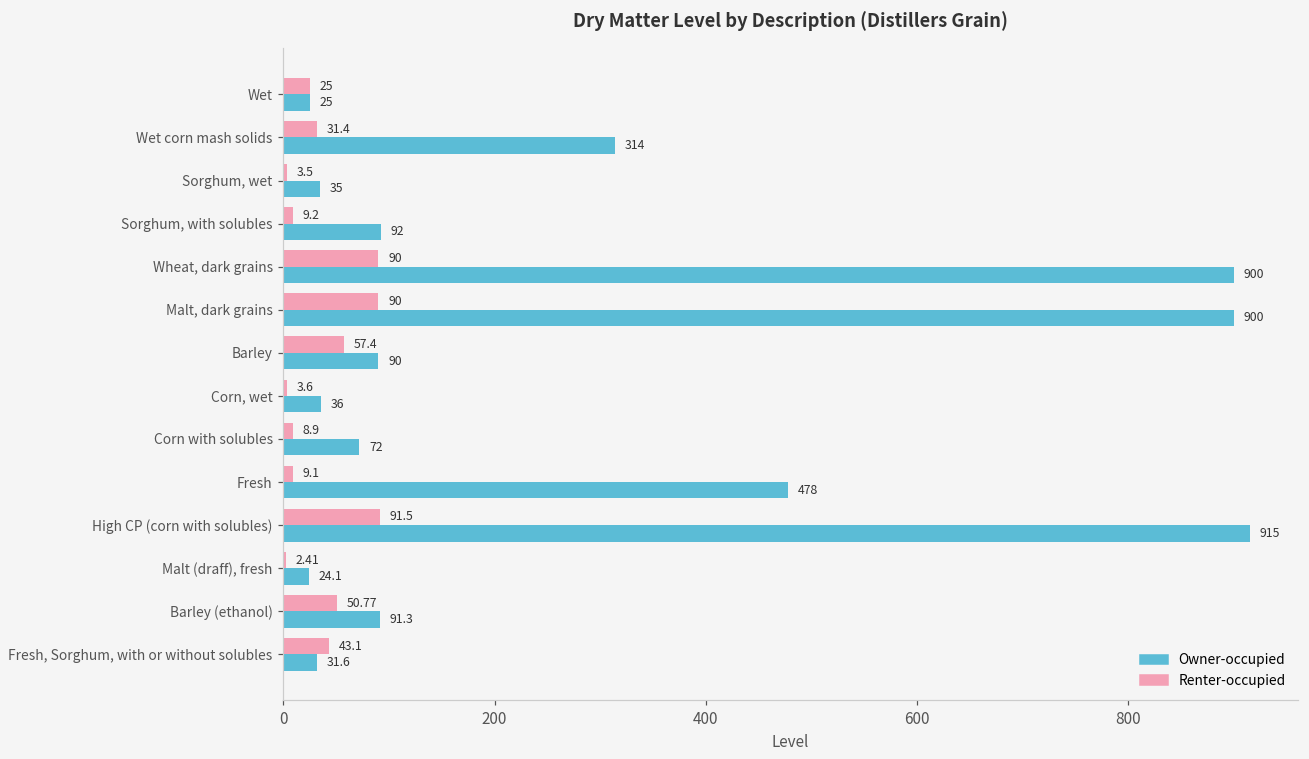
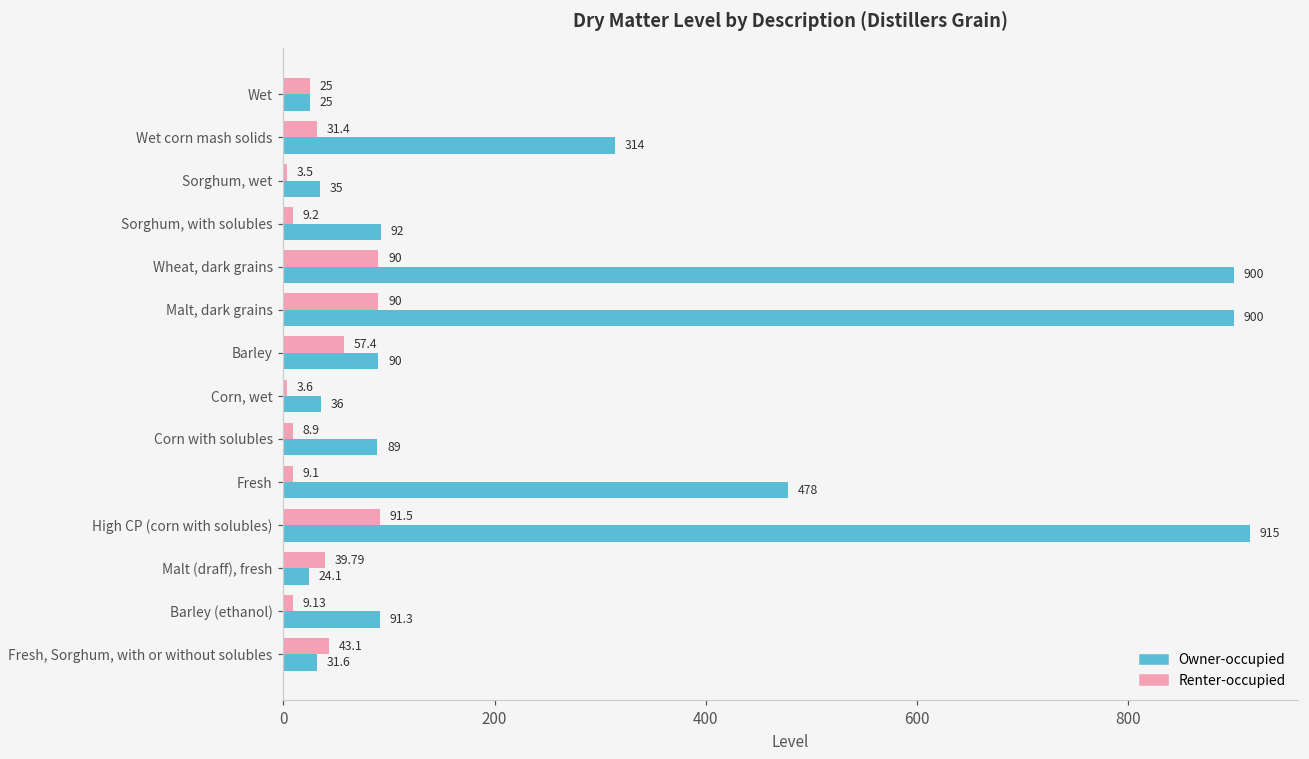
  {
    "Owner-occupied": {
      "Wet": 25,
      "Wet corn mash solids": 314,
      "Sorghum, wet": 35,
      "Sorghum, with solubles": 92,
      "Wheat, dark grains": 900,
      "Malt, dark grains": 900,
      "Barley": 90,
      "Corn, wet": 36,
-     "Corn with solubles": 72,
+     "Corn with solubles": 89,
      "Fresh": 478,
      "High CP (corn with solubles)": 915,
      "Malt (draff), fresh": 24.1,
      "Barley (ethanol)": 91.3,
      "Fresh, Sorghum, with or without solubles": 31.6
    },
    "Renter-occupied": {
      "Wet": 25,
      "Wet corn mash solids": 31.4,
      "Sorghum, wet": 3.5,
      "Sorghum, with solubles": 9.2,
      "Wheat, dark grains": 90,
      "Malt, dark grains": 90,
      "Barley": 57.4,
      "Corn, wet": 3.6,
      "Corn with solubles": 8.9,
      "Fresh": 9.1,
      "High CP (corn with solubles)": 91.5,
-     "Malt (draff), fresh": 2.41,
-     "Barley (ethanol)": 50.77,
+     "Malt (draff), fresh": 39.79,
+     "Barley (ethanol)": 9.13,
      "Fresh, Sorghum, with or without solubles": 43.1
    }
  }
